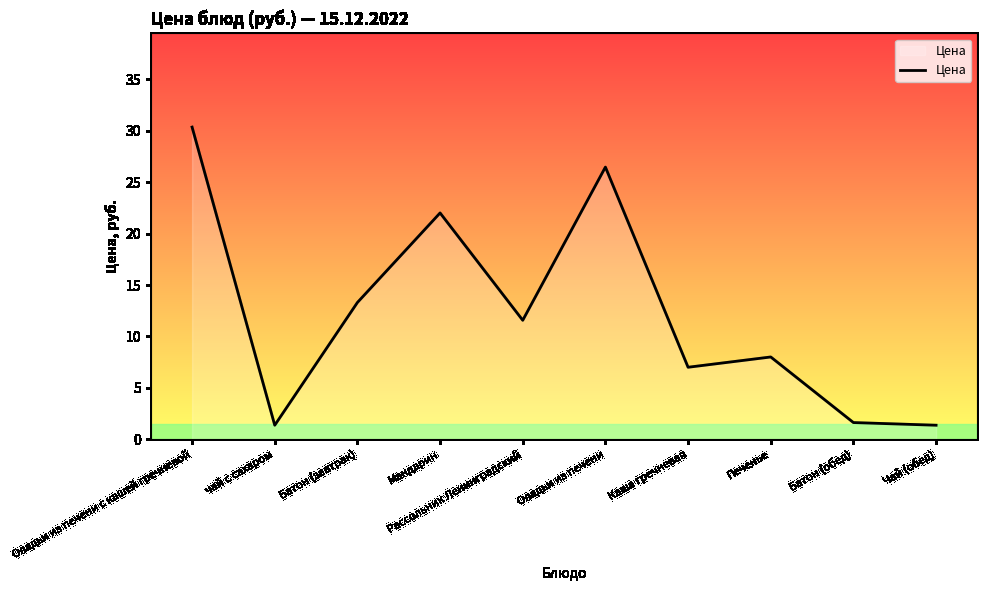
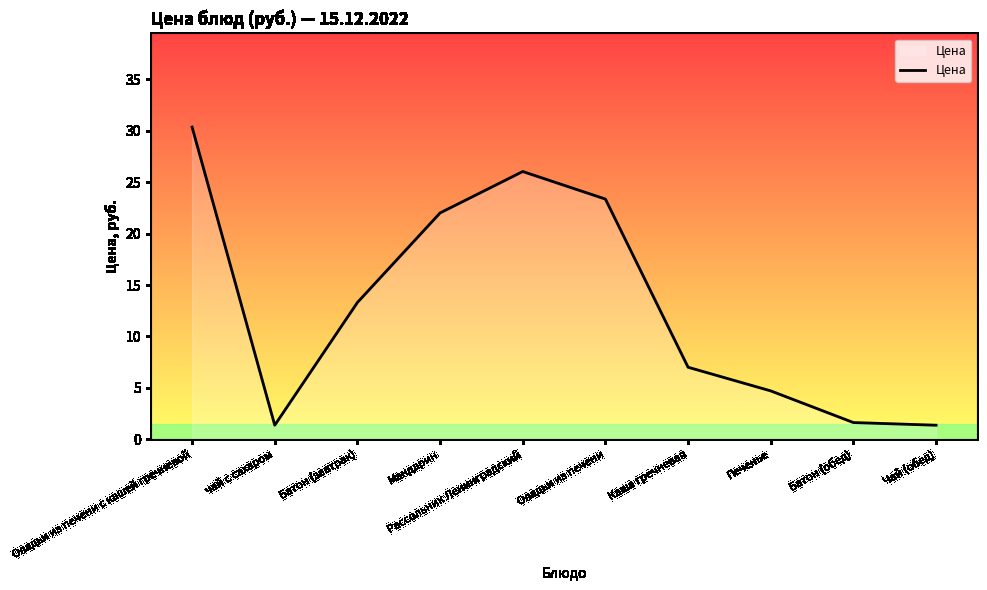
  {
    "Оладьи из печени с кашей гречневой": 30.4,
    "Батон (завтрак)": 13.3,
    "Мандарин": 22.0,
-   "Рассольник Ленинградский": 11.6,
-   "Оладьи из печени": 26.5,
+   "Рассольник Ленинградский": 26.0,
+   "Оладьи из печени": 23.4,
    "Каша гречневая": 7.0,
-   "Печенье": 8.0,
+   "Печенье": 4.7,
    "Батон (обед)": 1.6
  }
